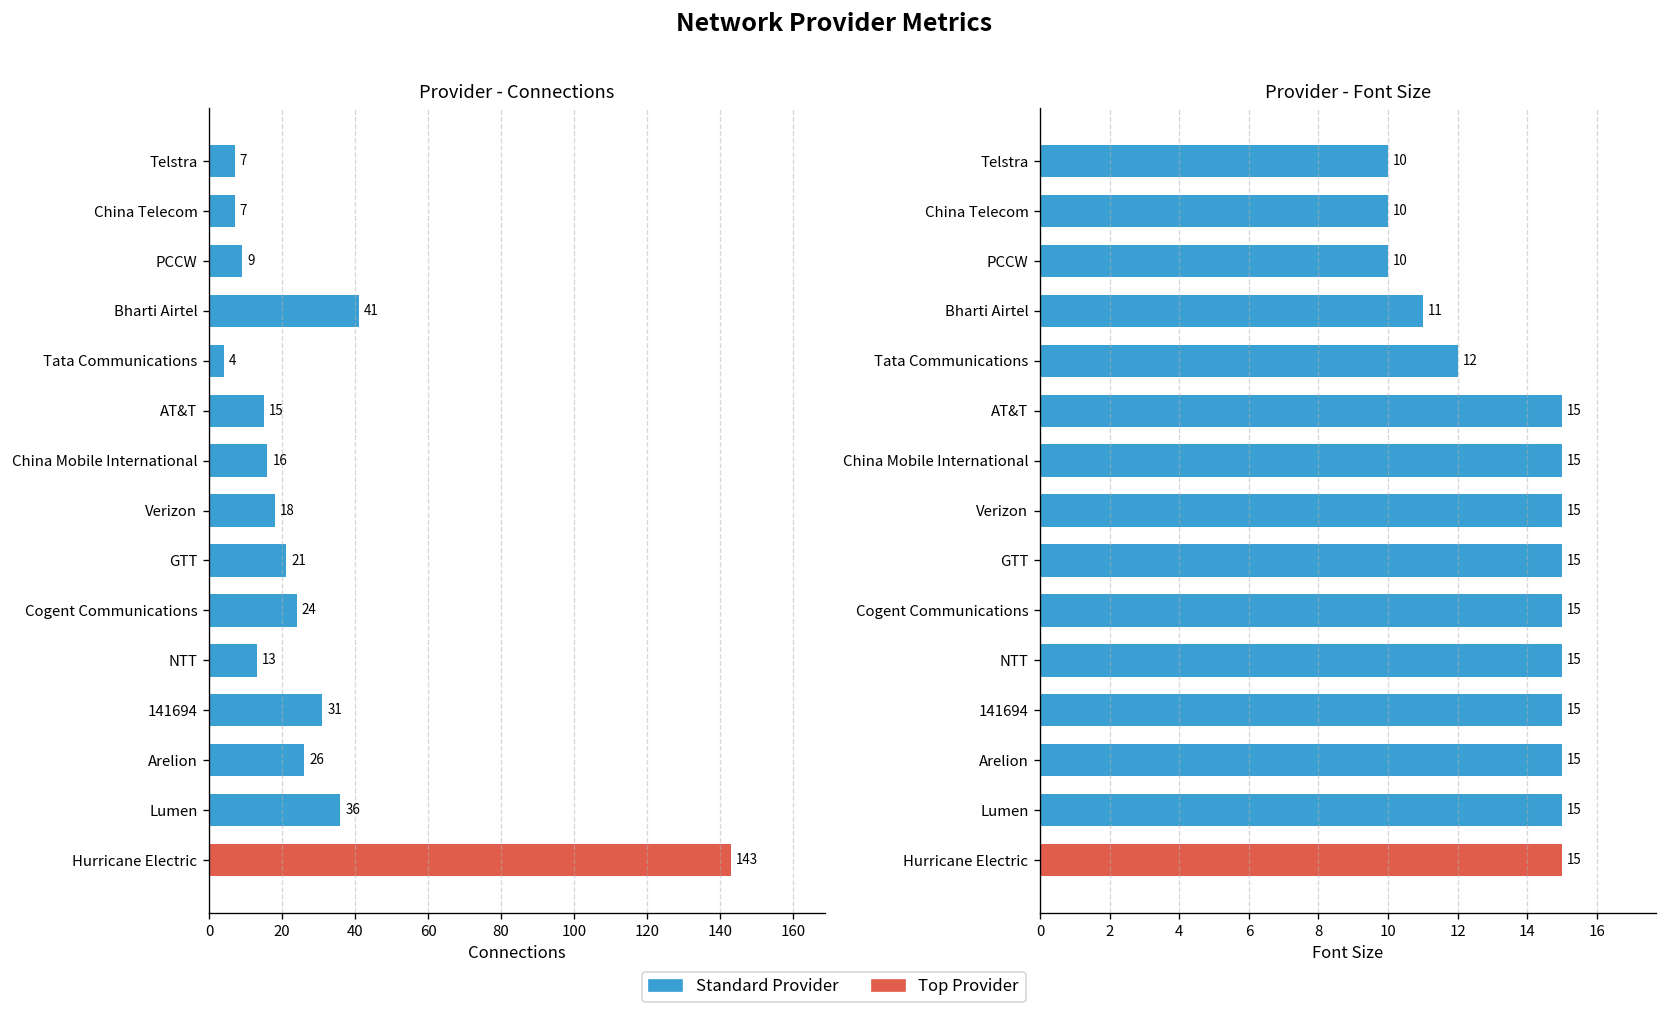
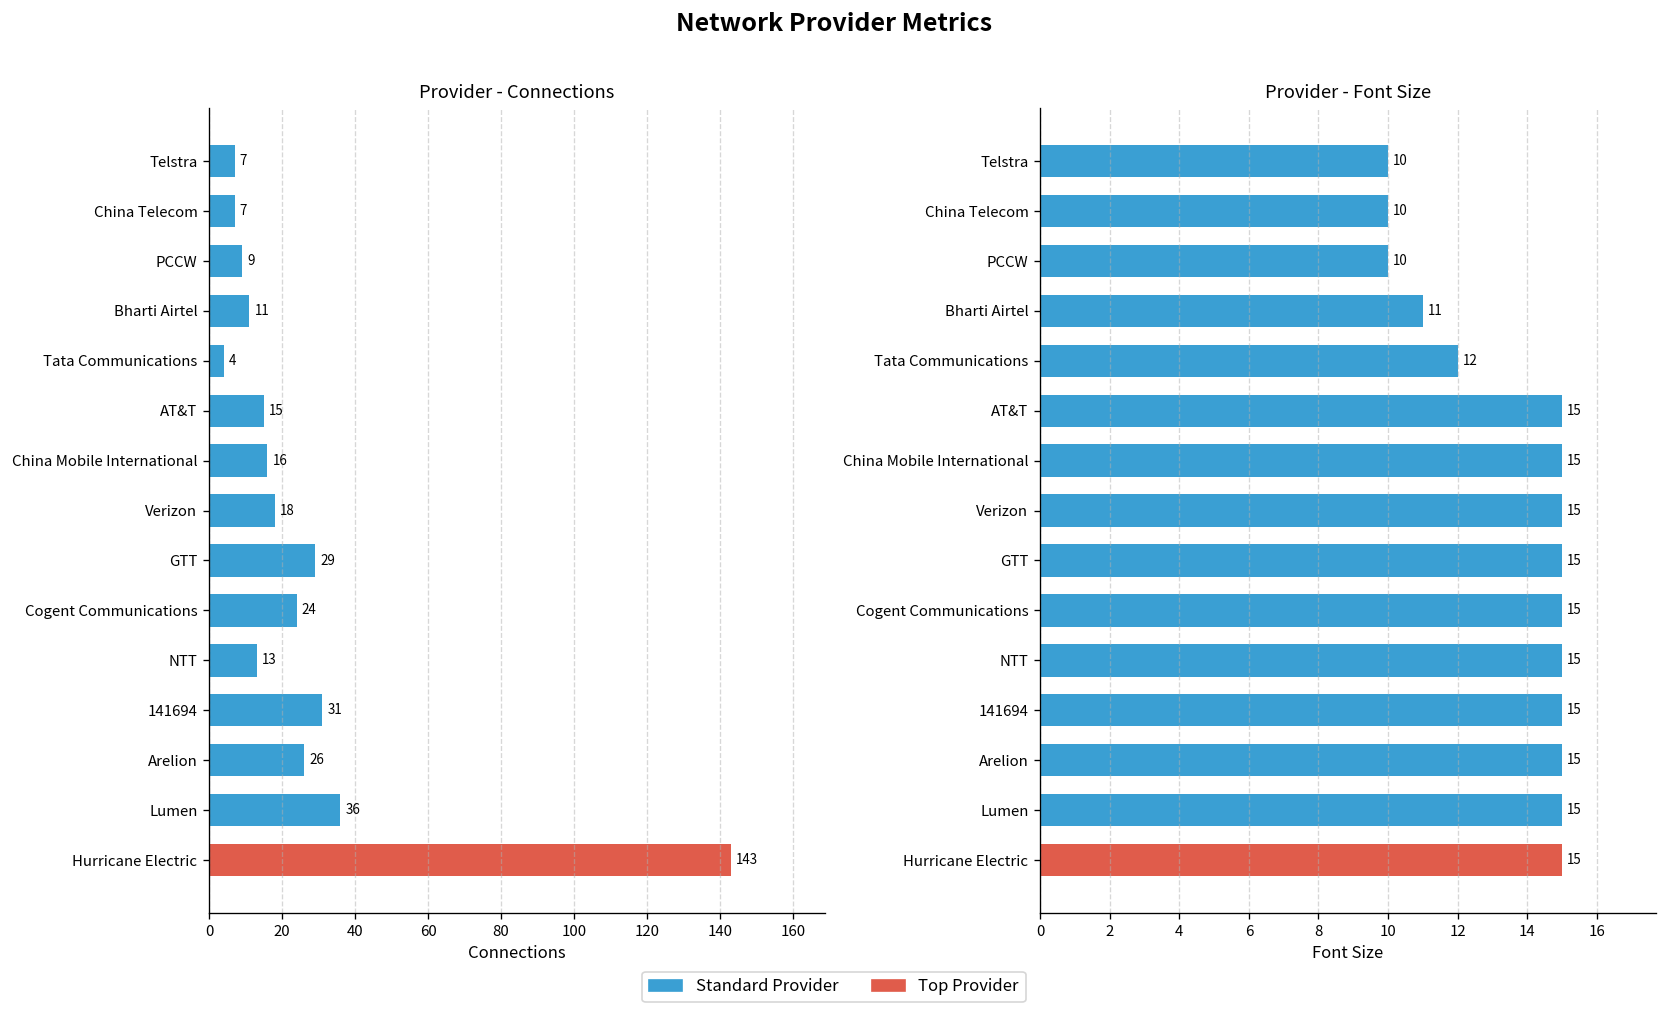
  {
    "Provider - Connections": {
      "Telstra": 7,
      "China Telecom": 7,
      "PCCW": 9,
-     "Bharti Airtel": 41,
+     "Bharti Airtel": 11,
      "Tata Communications": 4,
      "AT&T": 15,
      "China Mobile International": 16,
      "Verizon": 18,
-     "GTT": 21,
+     "GTT": 29,
      "Cogent Communications": 24,
      "NTT": 13,
      "141694": 31,
      "Arelion": 26,
      "Lumen": 36,
      "Hurricane Electric": 143
    },
    "Provider - Font Size": {
      "Telstra": 10,
      "China Telecom": 10,
      "PCCW": 10,
      "Bharti Airtel": 11,
      "Tata Communications": 12,
      "AT&T": 15,
      "China Mobile International": 15,
      "Verizon": 15,
      "GTT": 15,
      "Cogent Communications": 15,
      "NTT": 15,
      "141694": 15,
      "Arelion": 15,
      "Lumen": 15,
      "Hurricane Electric": 15
    }
  }
